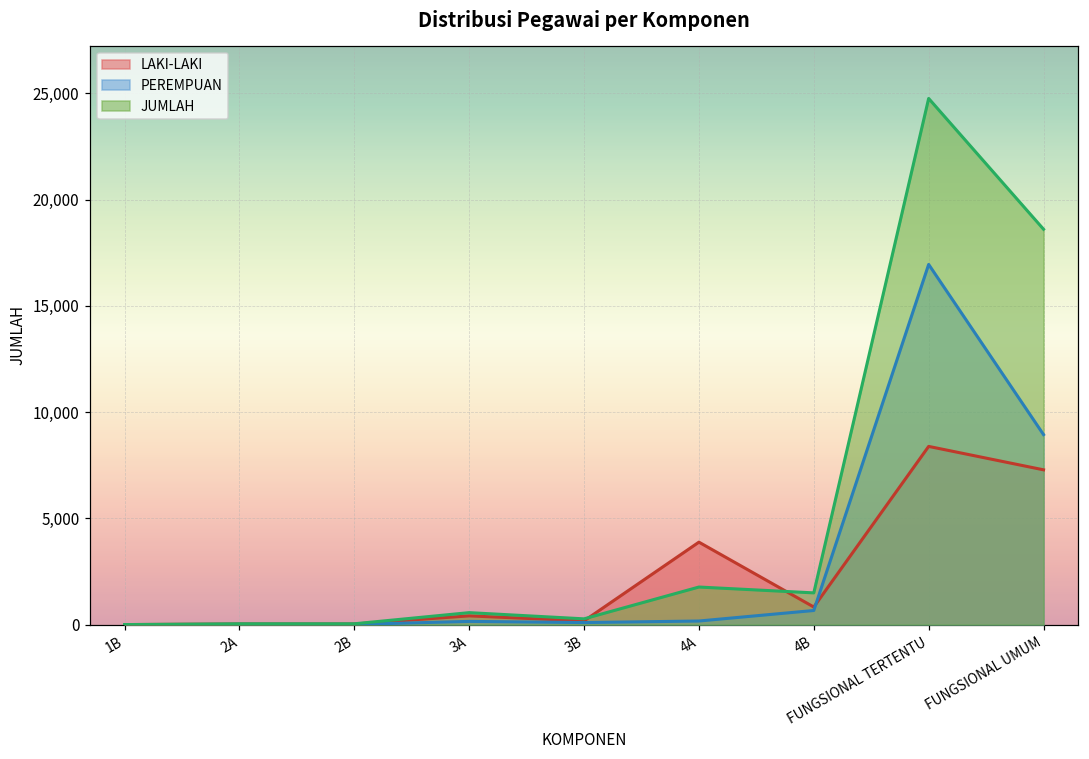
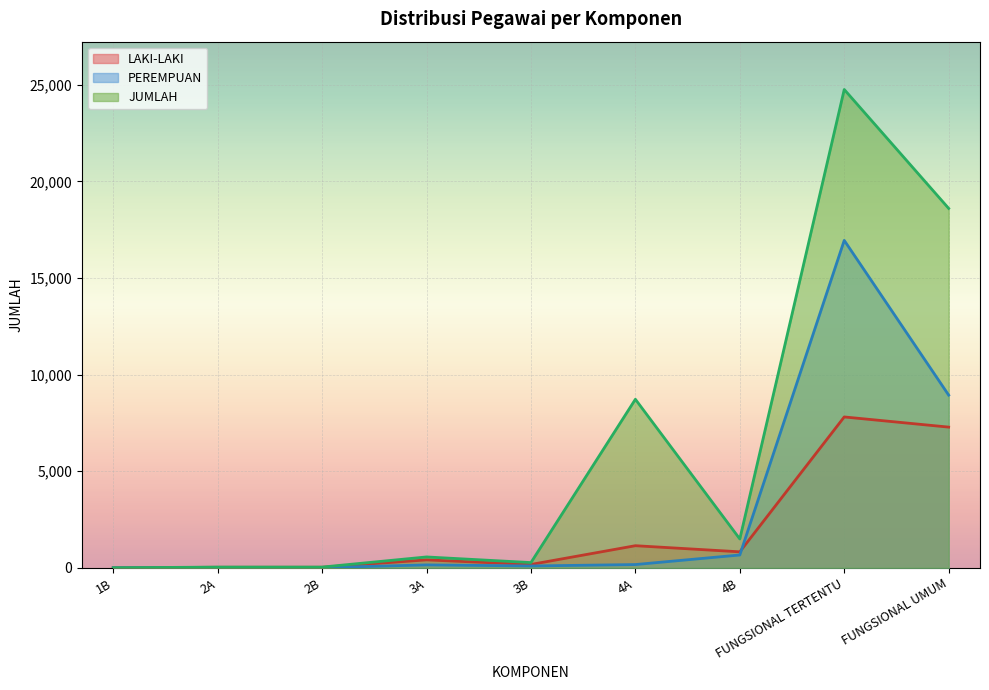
  {
    "LAKI-LAKI": {
      "3A": "400",
-     "4A": "3,900",
+     "4A": "1,100",
      "4B": "800",
-     "FUNGSIONAL TERTENTU": "8,400",
+     "FUNGSIONAL TERTENTU": "7,800",
      "FUNGSIONAL UMUM": "7,300"
    },
    "PEREMPUAN": {
      "3A": "200",
      "4A": "200",
      "4B": "700",
      "FUNGSIONAL TERTENTU": "17,000",
      "FUNGSIONAL UMUM": "8,900"
    },
    "JUMLAH": {
      "3A": "600",
-     "4A": "1,800",
+     "4A": "8,700",
      "4B": "1,500",
      "FUNGSIONAL TERTENTU": "24,800",
      "FUNGSIONAL UMUM": "18,600"
    }
  }
